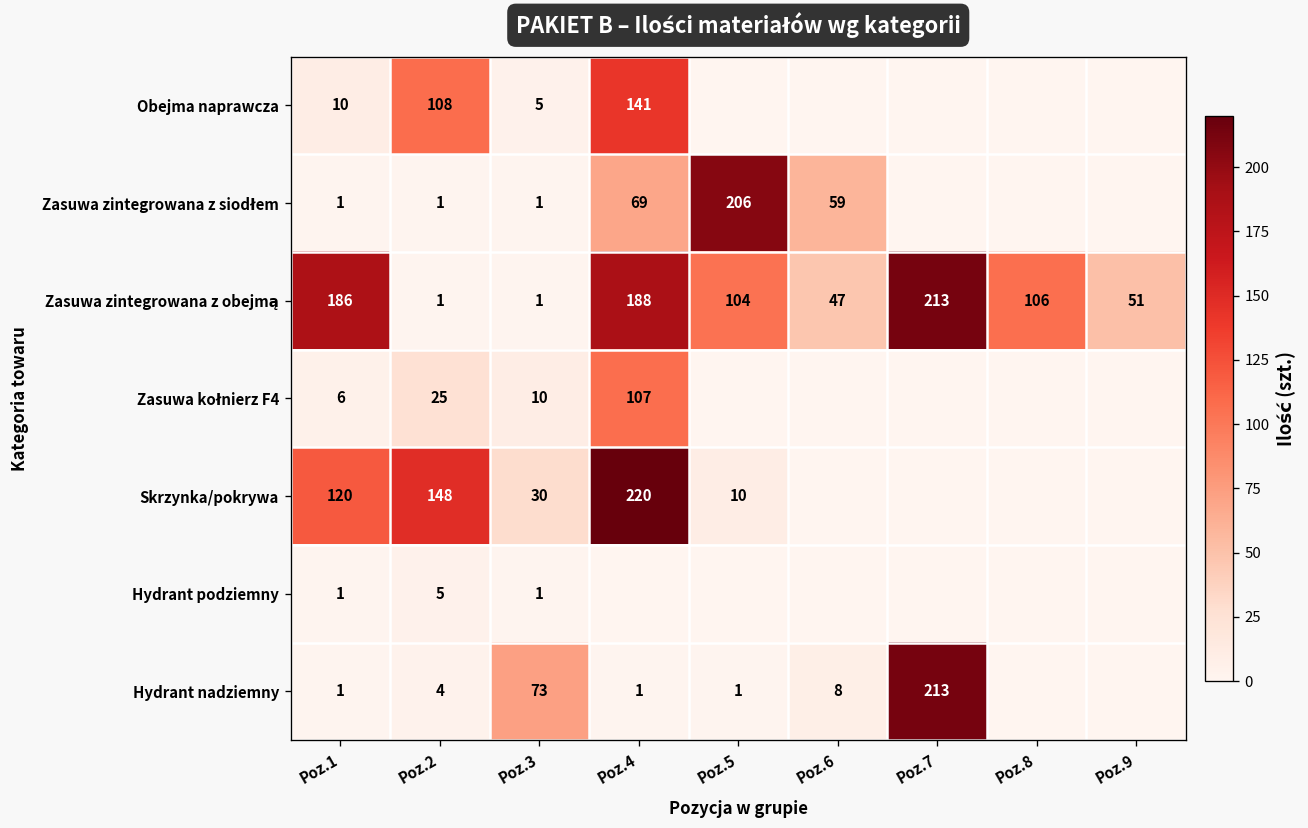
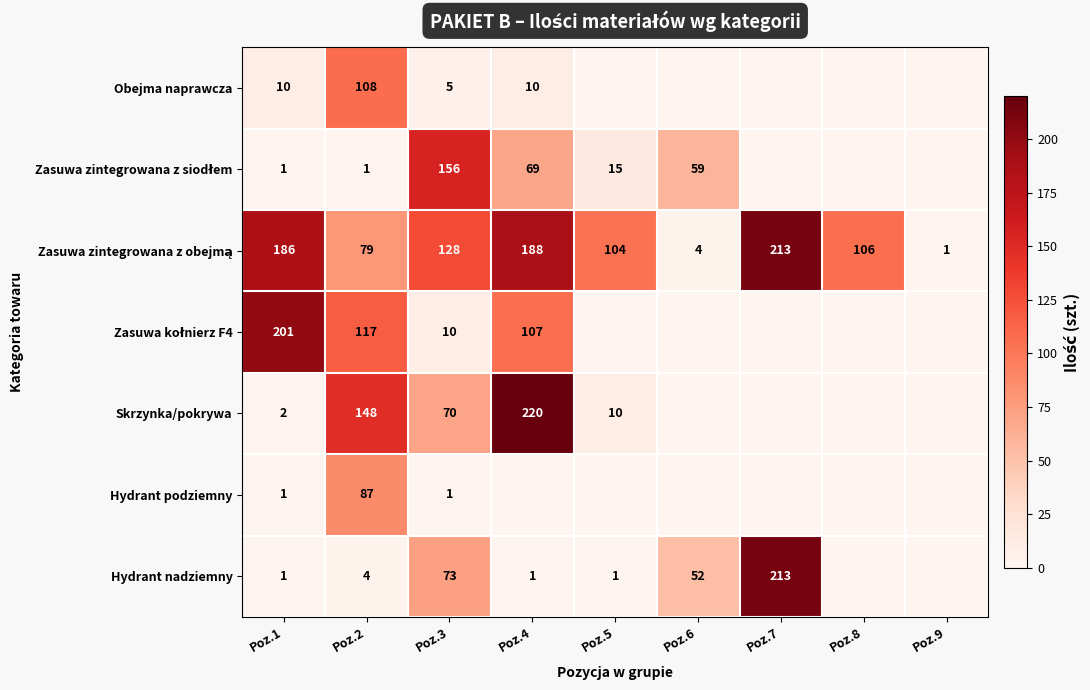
  {
    "Obejma naprawcza": {
-     "Poz.4": 141
+     "Poz.4": 10
    },
    "Zasuwa zintegrowana z siodłem": {
-     "Poz.3": 1,
-     "Poz.5": 206
+     "Poz.3": 156,
+     "Poz.5": 15
    },
    "Zasuwa zintegrowana z obejmą": {
-     "Poz.2": 1,
-     "Poz.3": 1,
-     "Poz.6": 47,
-     "Poz.9": 51
+     "Poz.2": 79,
+     "Poz.3": 128,
+     "Poz.6": 4,
+     "Poz.9": 1
    },
    "Zasuwa kołnierz F4": {
-     "Poz.1": 6,
-     "Poz.2": 25
+     "Poz.1": 201,
+     "Poz.2": 117
    },
    "Skrzynka/pokrywa": {
-     "Poz.1": 120,
-     "Poz.3": 30
+     "Poz.1": 2,
+     "Poz.3": 70
    },
    "Hydrant podziemny": {
-     "Poz.2": 5
+     "Poz.2": 87
    },
    "Hydrant nadziemny": {
-     "Poz.6": 8
+     "Poz.6": 52
    }
  }
